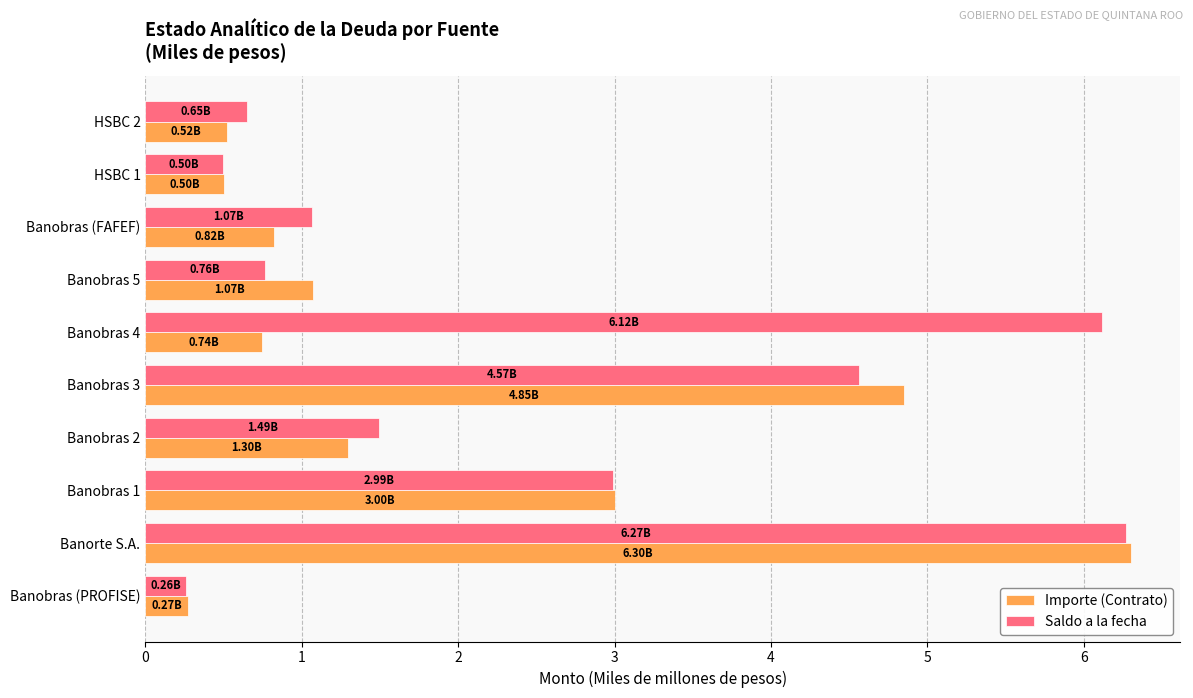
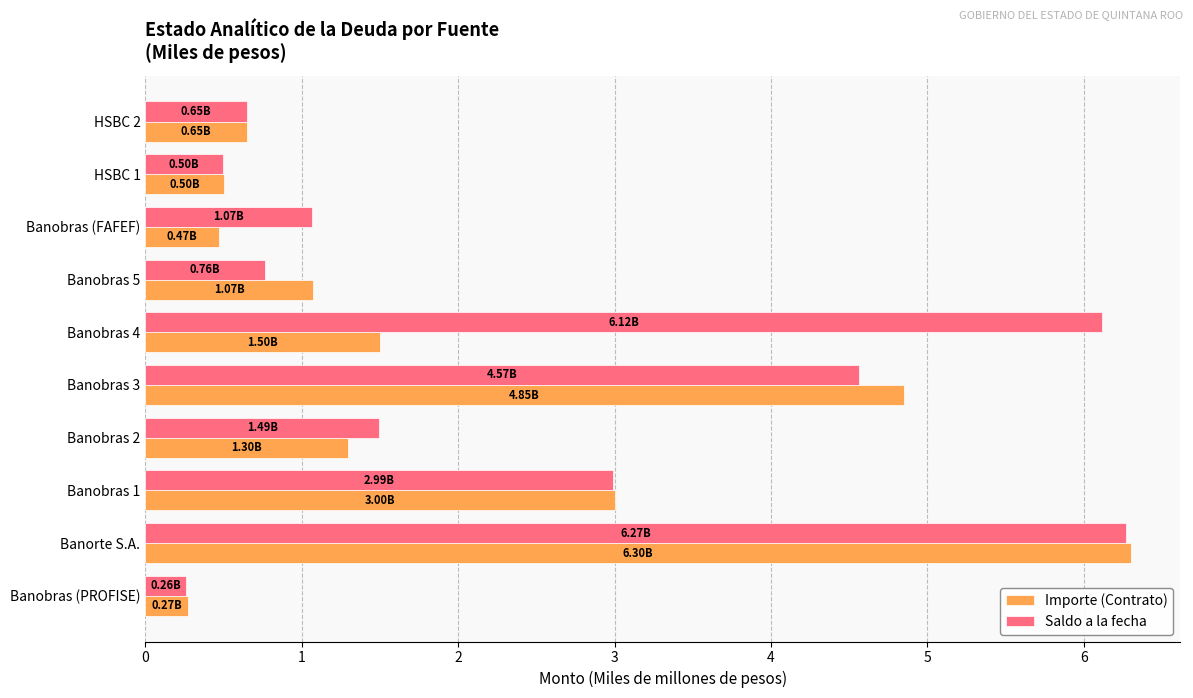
  {
    "Importe (Contrato)": {
-     "HSBC 2": "0.52B",
+     "HSBC 2": "0.65B",
      "HSBC 1": "0.50B",
-     "Banobras (FAFEF)": "0.82B",
+     "Banobras (FAFEF)": "0.47B",
      "Banobras 5": "1.07B",
-     "Banobras 4": "0.74B",
+     "Banobras 4": "1.50B",
      "Banobras 3": "4.85B",
      "Banobras 2": "1.30B",
      "Banobras 1": "3.00B",
      "Banorte S.A.": "6.30B",
      "Banobras (PROFISE)": "0.27B"
    },
    "Saldo a la fecha": {
      "HSBC 2": "0.65B",
      "HSBC 1": "0.50B",
      "Banobras (FAFEF)": "1.07B",
      "Banobras 5": "0.76B",
      "Banobras 4": "6.12B",
      "Banobras 3": "4.57B",
      "Banobras 2": "1.49B",
      "Banobras 1": "2.99B",
      "Banorte S.A.": "6.27B",
      "Banobras (PROFISE)": "0.26B"
    }
  }
